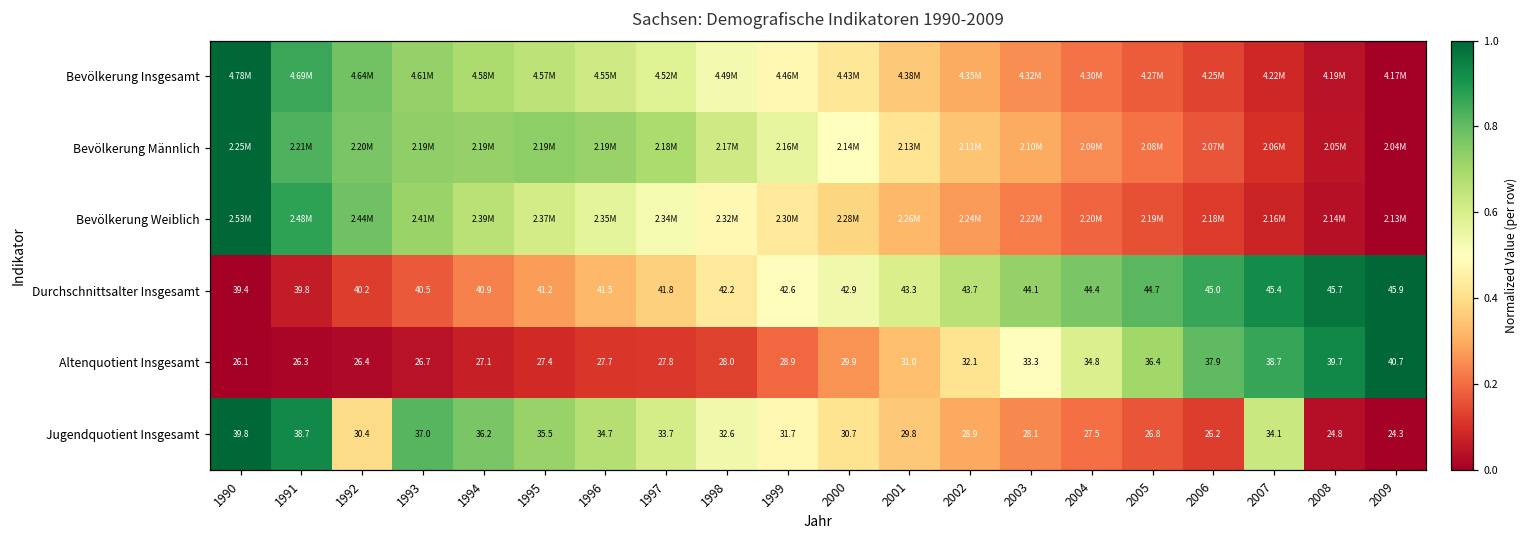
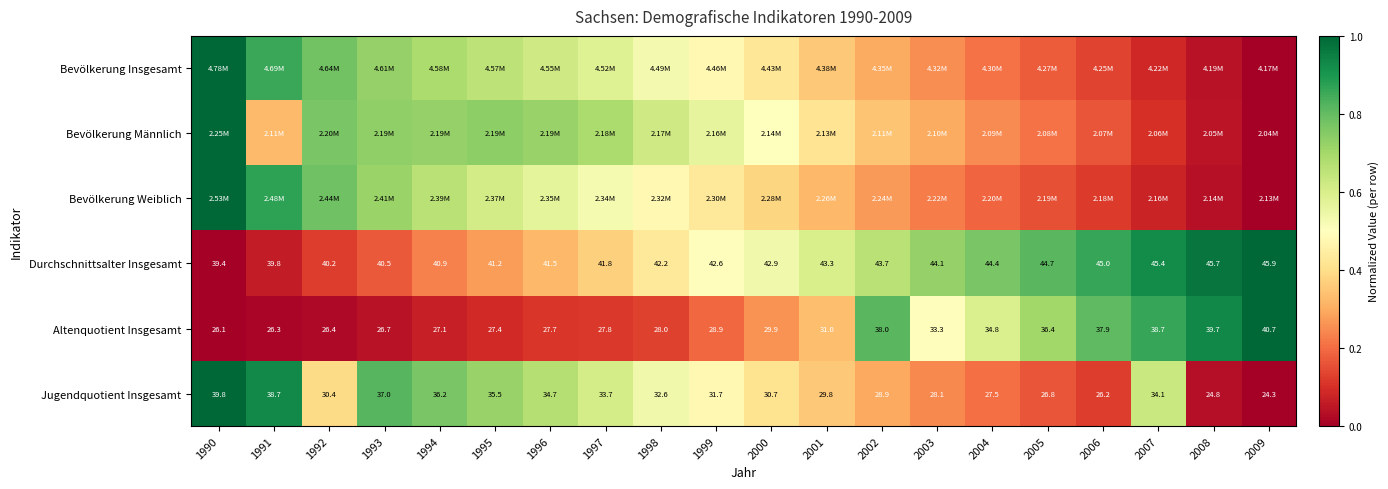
  {
    "Bevölkerung Insgesamt": {
      "1990": "4.78M",
      "1991": "4.69M",
      "1992": "4.64M",
      "1993": "4.61M",
      "1994": "4.58M",
      "1995": "4.57M",
      "1996": "4.55M",
      "1997": "4.52M",
      "1998": "4.49M",
      "1999": "4.46M",
      "2000": "4.43M",
      "2001": "4.38M",
      "2002": "4.35M",
      "2003": "4.32M",
      "2004": "4.30M",
      "2005": "4.27M",
      "2006": "4.25M",
      "2007": "4.22M",
      "2008": "4.19M",
      "2009": "4.17M"
    },
    "Bevölkerung Männlich": {
      "1990": "2.25M",
-     "1991": "2.21M",
+     "1991": "2.11M",
      "1992": "2.20M",
      "1993": "2.19M",
      "1994": "2.19M",
      "1995": "2.19M",
      "1996": "2.19M",
      "1997": "2.18M",
      "1998": "2.17M",
      "1999": "2.16M",
      "2000": "2.14M",
      "2001": "2.13M",
      "2002": "2.11M",
      "2003": "2.10M",
      "2004": "2.09M",
      "2005": "2.08M",
      "2006": "2.07M",
      "2007": "2.06M",
      "2008": "2.05M",
      "2009": "2.04M"
    },
    "Bevölkerung Weiblich": {
      "1990": "2.53M",
      "1991": "2.48M",
      "1992": "2.44M",
      "1993": "2.41M",
      "1994": "2.39M",
      "1995": "2.37M",
      "1996": "2.35M",
      "1997": "2.34M",
      "1998": "2.32M",
      "1999": "2.30M",
      "2000": "2.28M",
      "2001": "2.26M",
      "2002": "2.24M",
      "2003": "2.22M",
      "2004": "2.20M",
      "2005": "2.19M",
      "2006": "2.18M",
      "2007": "2.16M",
      "2008": "2.14M",
      "2009": "2.13M"
    },
    "Durchschnittsalter Insgesamt": {
      "1990": "39.4",
      "1991": "39.8",
      "1992": "40.2",
      "1993": "40.5",
      "1994": "40.9",
      "1995": "41.2",
      "1996": "41.5",
      "1997": "41.8",
      "1998": "42.2",
      "1999": "42.6",
      "2000": "42.9",
      "2001": "43.3",
      "2002": "43.7",
      "2003": "44.1",
      "2004": "44.4",
      "2005": "44.7",
      "2006": "45.0",
      "2007": "45.4",
      "2008": "45.7",
      "2009": "45.9"
    },
    "Altenquotient Insgesamt": {
      "1990": "26.1",
      "1991": "26.3",
      "1992": "26.4",
      "1993": "26.7",
      "1994": "27.1",
      "1995": "27.4",
      "1996": "27.7",
      "1997": "27.8",
      "1998": "28.0",
      "1999": "28.9",
      "2000": "29.9",
      "2001": "31.0",
-     "2002": "32.1",
+     "2002": "38.0",
      "2003": "33.3",
      "2004": "34.8",
      "2005": "36.4",
      "2006": "37.9",
      "2007": "38.7",
      "2008": "39.7",
      "2009": "40.7"
    },
    "Jugendquotient Insgesamt": {
      "1990": "39.8",
      "1991": "38.7",
      "1992": "30.4",
      "1993": "37.0",
      "1994": "36.2",
      "1995": "35.5",
      "1996": "34.7",
      "1997": "33.7",
      "1998": "32.6",
      "1999": "31.7",
      "2000": "30.7",
      "2001": "29.8",
      "2002": "28.9",
      "2003": "28.1",
      "2004": "27.5",
      "2005": "26.8",
      "2006": "26.2",
      "2007": "34.1",
      "2008": "24.8",
      "2009": "24.3"
    }
  }
